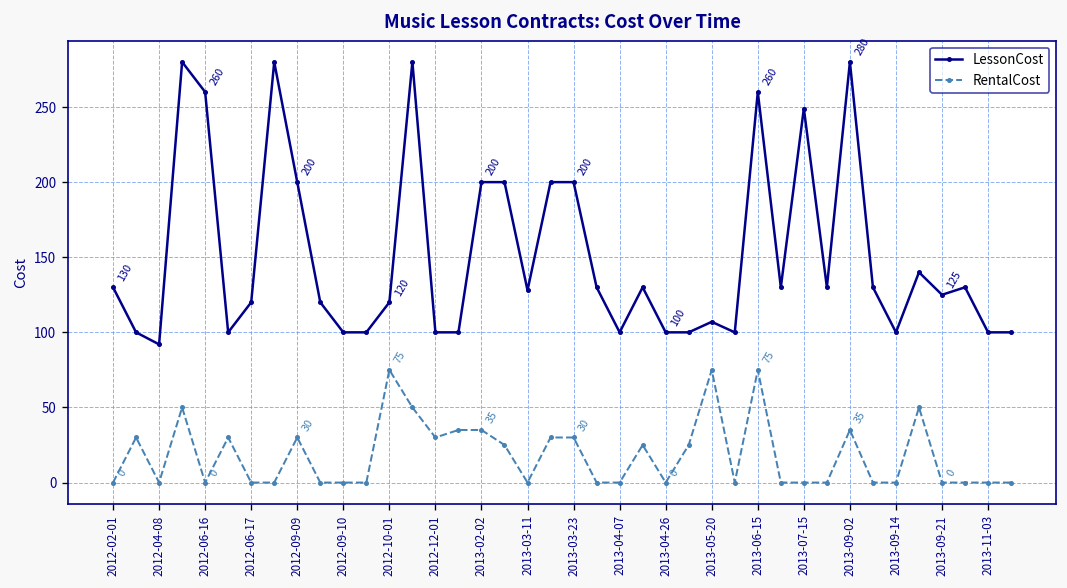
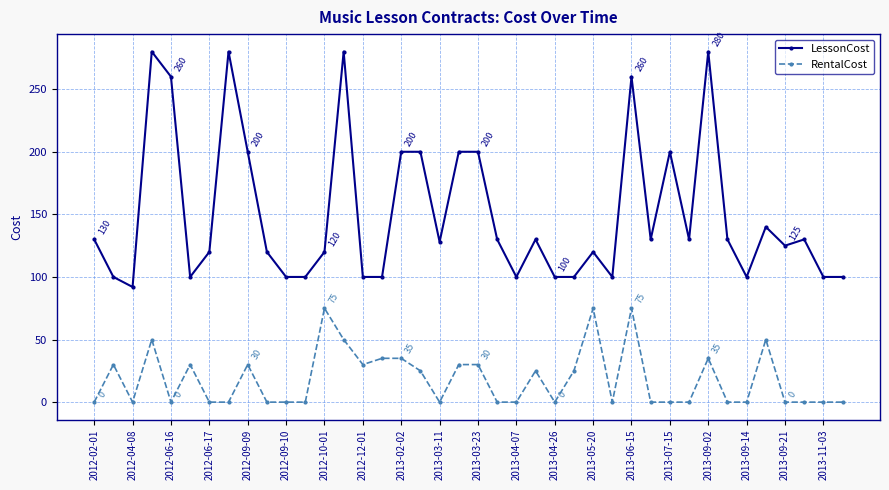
  {
    "LessonCost": {
      "2012-04-08": 92,
      "2012-06-17": 120,
      "2012-12-01": 100,
      "2013-03-11": 128,
      "2013-04-07": 100,
-     "2013-05-20": 107,
-     "2013-07-15": 249,
+     "2013-05-20": 120,
+     "2013-07-15": 200,
      "2013-09-14": 100,
      "2013-11-03": 100
    },
    "RentalCost": {
      "2012-02-01": 0,
      "2012-09-09": 30,
      "2012-10-01": 75,
      "2013-03-23": 30,
      "2013-04-26": 0,
      "2013-09-02": 35,
      "2013-09-21": 0
    }
  }
